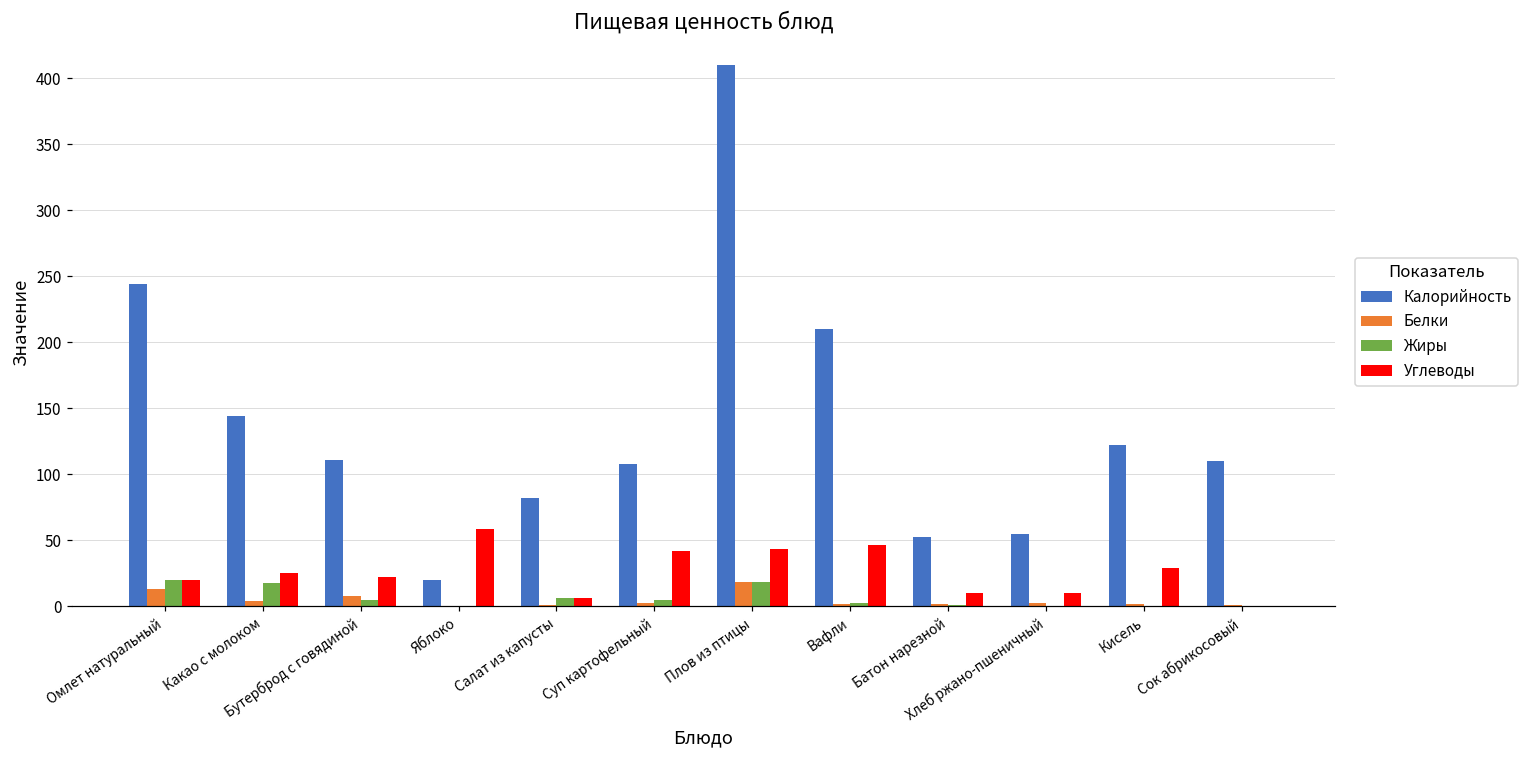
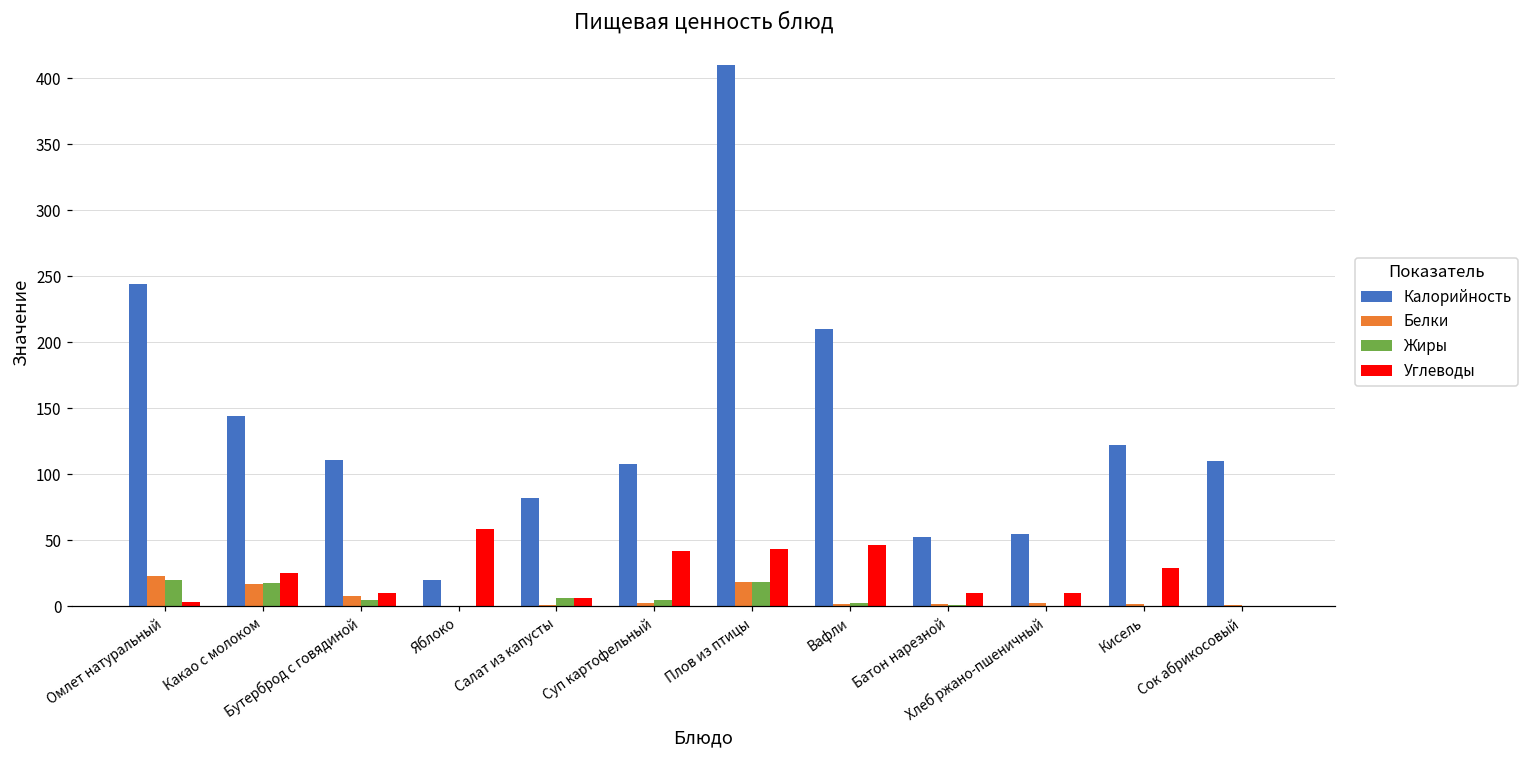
  {
    "Калорийность": {
      "Омлет натуральный": 244,
      "Какао с молоком": 144,
      "Бутерброд с говядиной": 111,
      "Яблоко": 19,
      "Салат из капусты": 82,
      "Суп картофельный": 108,
      "Плов из птицы": 410,
      "Вафли": 210,
      "Батон нарезной": 52,
      "Хлеб ржано-пшеничный": 54,
      "Кисель": 122,
      "Сок абрикосовый": 110
    },
    "Белки": {
-     "Омлет натуральный": 13,
-     "Какао с молоком": 4,
+     "Омлет натуральный": 23,
+     "Какао с молоком": 17,
      "Бутерброд с говядиной": 8,
      "Суп картофельный": 2,
      "Плов из птицы": 18
    },
    "Жиры": {
      "Омлет натуральный": 20,
      "Какао с молоком": 18,
      "Бутерброд с говядиной": 5,
      "Салат из капусты": 6,
      "Суп картофельный": 4,
      "Плов из птицы": 18,
      "Кисель": 0,
      "Сок абрикосовый": 0
    },
    "Углеводы": {
-     "Омлет натуральный": 20,
+     "Омлет натуральный": 3,
      "Какао с молоком": 25,
-     "Бутерброд с говядиной": 22,
+     "Бутерброд с говядиной": 10,
      "Яблоко": 59,
      "Салат из капусты": 6,
      "Суп картофельный": 42,
      "Плов из птицы": 43,
      "Вафли": 46,
      "Батон нарезной": 10,
      "Хлеб ржано-пшеничный": 10,
      "Кисель": 29,
      "Сок абрикосовый": 0
    }
  }
